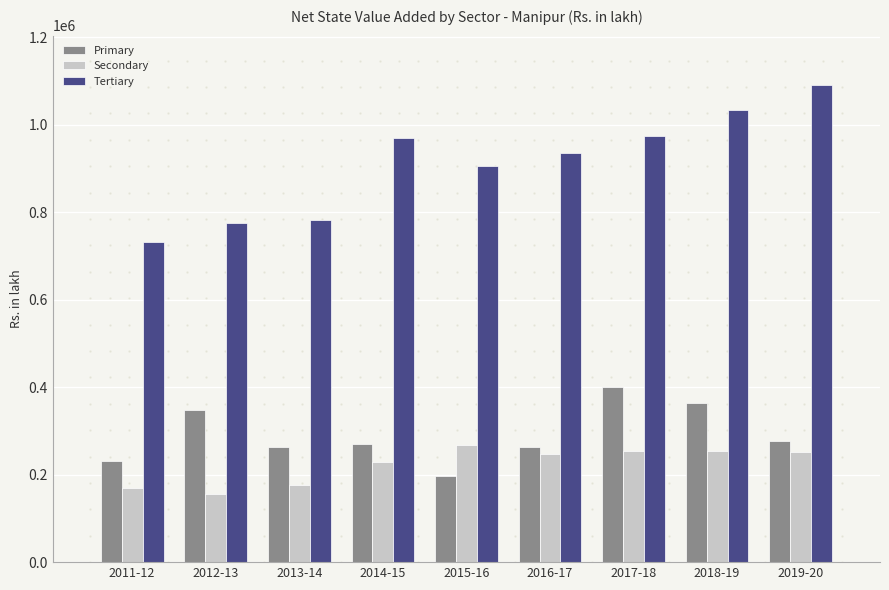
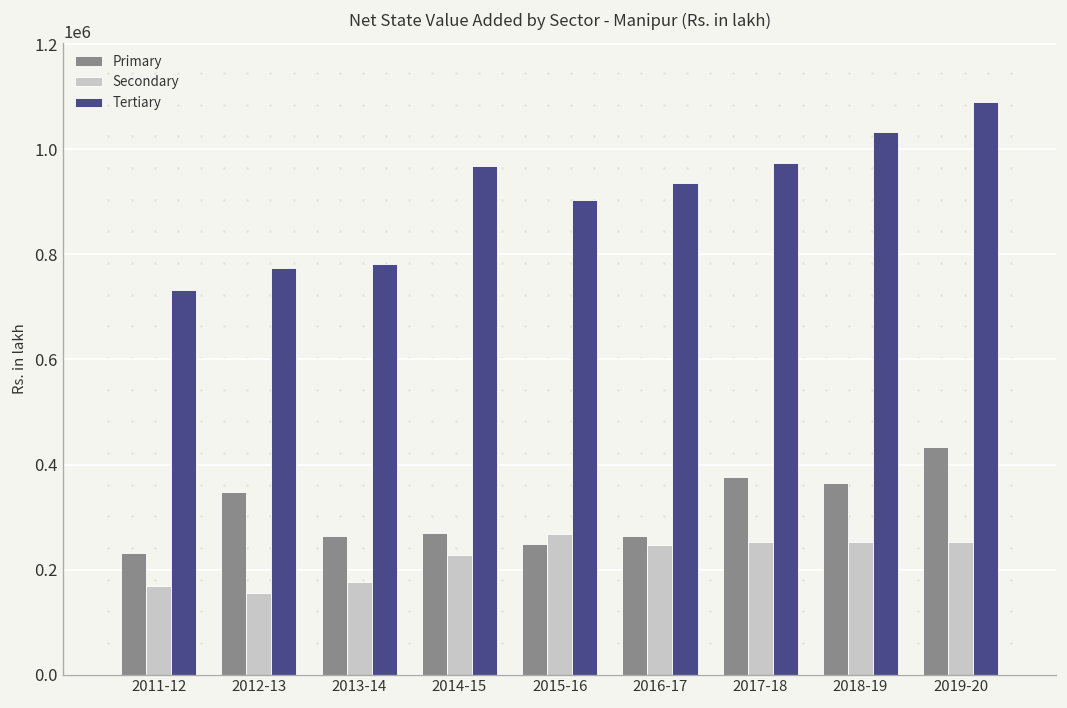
  {
    "Primary": {
      "2011-12": 230000,
      "2012-13": 350000,
      "2013-14": 260000,
      "2014-15": 270000,
-     "2015-16": 200000,
+     "2015-16": 250000,
      "2016-17": 260000,
-     "2017-18": 400000,
+     "2017-18": 380000,
      "2018-19": 360000,
-     "2019-20": 280000
+     "2019-20": 430000
    },
    "Tertiary": {
      "2011-12": 730000,
      "2012-13": 770000,
      "2013-14": 780000,
      "2014-15": 970000,
      "2015-16": 900000,
      "2016-17": 940000,
      "2017-18": 970000,
      "2018-19": 1030000,
      "2019-20": 1090000
    }
  }
